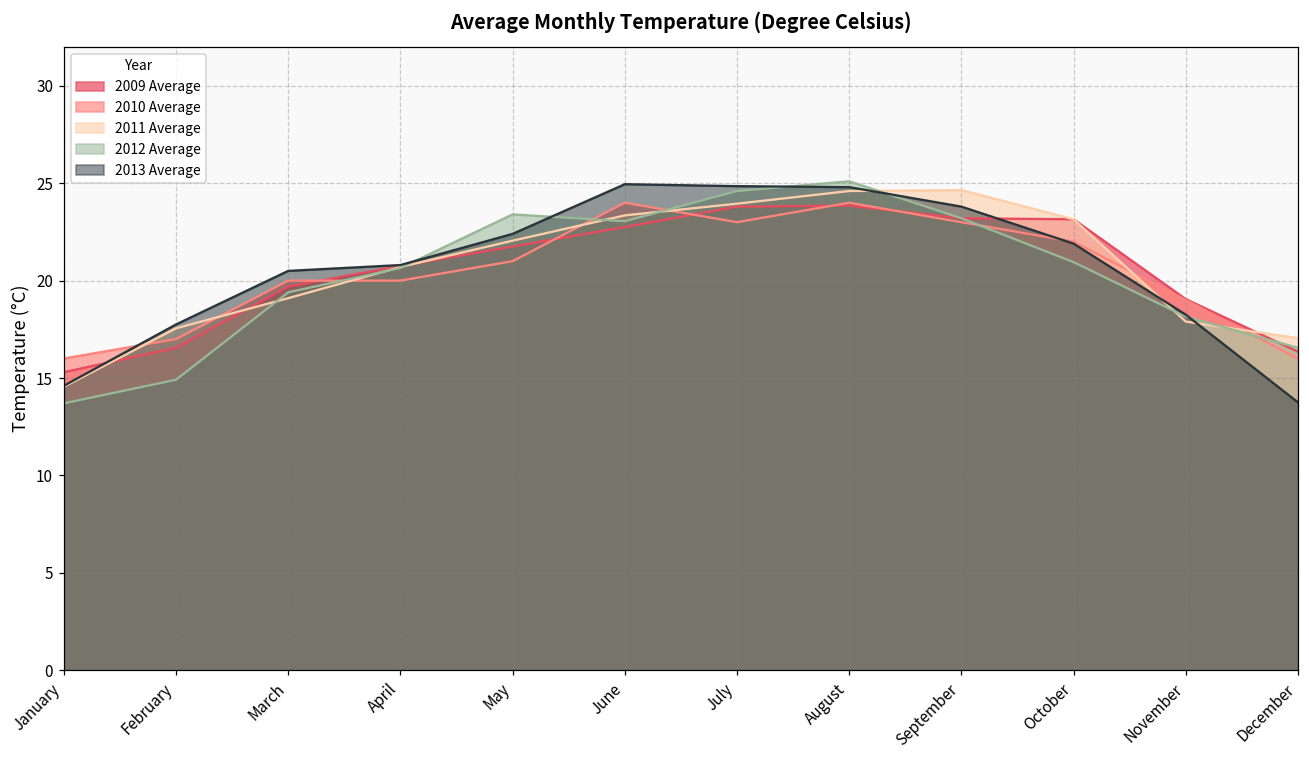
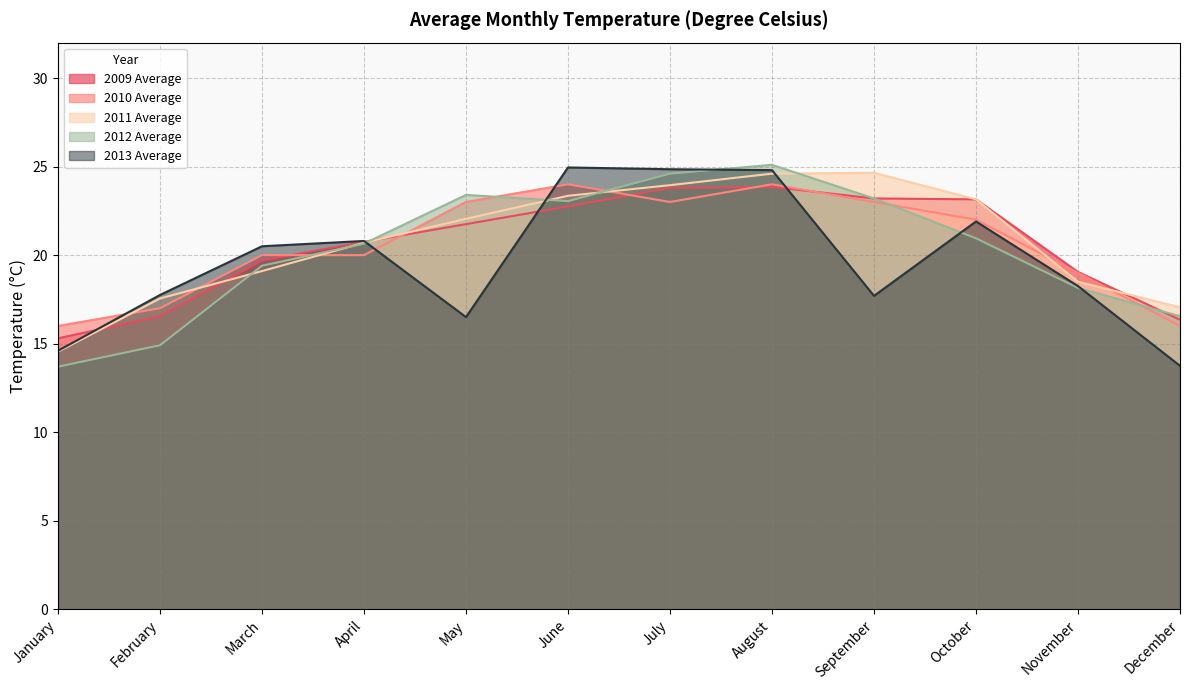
  {
    "2009 Average": {
      "January": 15.3,
      "February": 16.6,
      "March": 19.7,
      "May": 21.8,
      "June": 22.8,
      "July": 23.8,
      "August": 23.9,
      "December": 16.4
    },
    "2010 Average": {
      "January": 16,
      "February": 17,
      "March": 20,
      "April": 20,
-     "May": 21,
+     "May": 23,
      "June": 24,
      "July": 23,
      "August": 24,
      "September": 23,
      "December": 16
    },
    "2011 Average": {
      "February": 17.6,
      "March": 19.1,
      "May": 22.1,
      "June": 23.4,
      "July": 24.0,
      "August": 24.6,
      "September": 24.7,
-     "November": 17.9,
+     "November": 18.5,
      "December": 17.1
    },
    "2012 Average": {
      "January": 13.7,
      "February": 14.9,
      "March": 19.4,
      "May": 23.4,
      "June": 23.1,
      "July": 24.6,
      "August": 25.1,
      "October": 21.0,
      "December": 16.6
    },
    "2013 Average": {
      "February": 17.8,
      "March": 20.5,
-     "May": 22.4,
+     "May": 16.5,
      "June": 25.0,
      "July": 24.9,
      "August": 24.8,
-     "September": 23.8,
+     "September": 17.7,
      "December": 13.8
    }
  }
